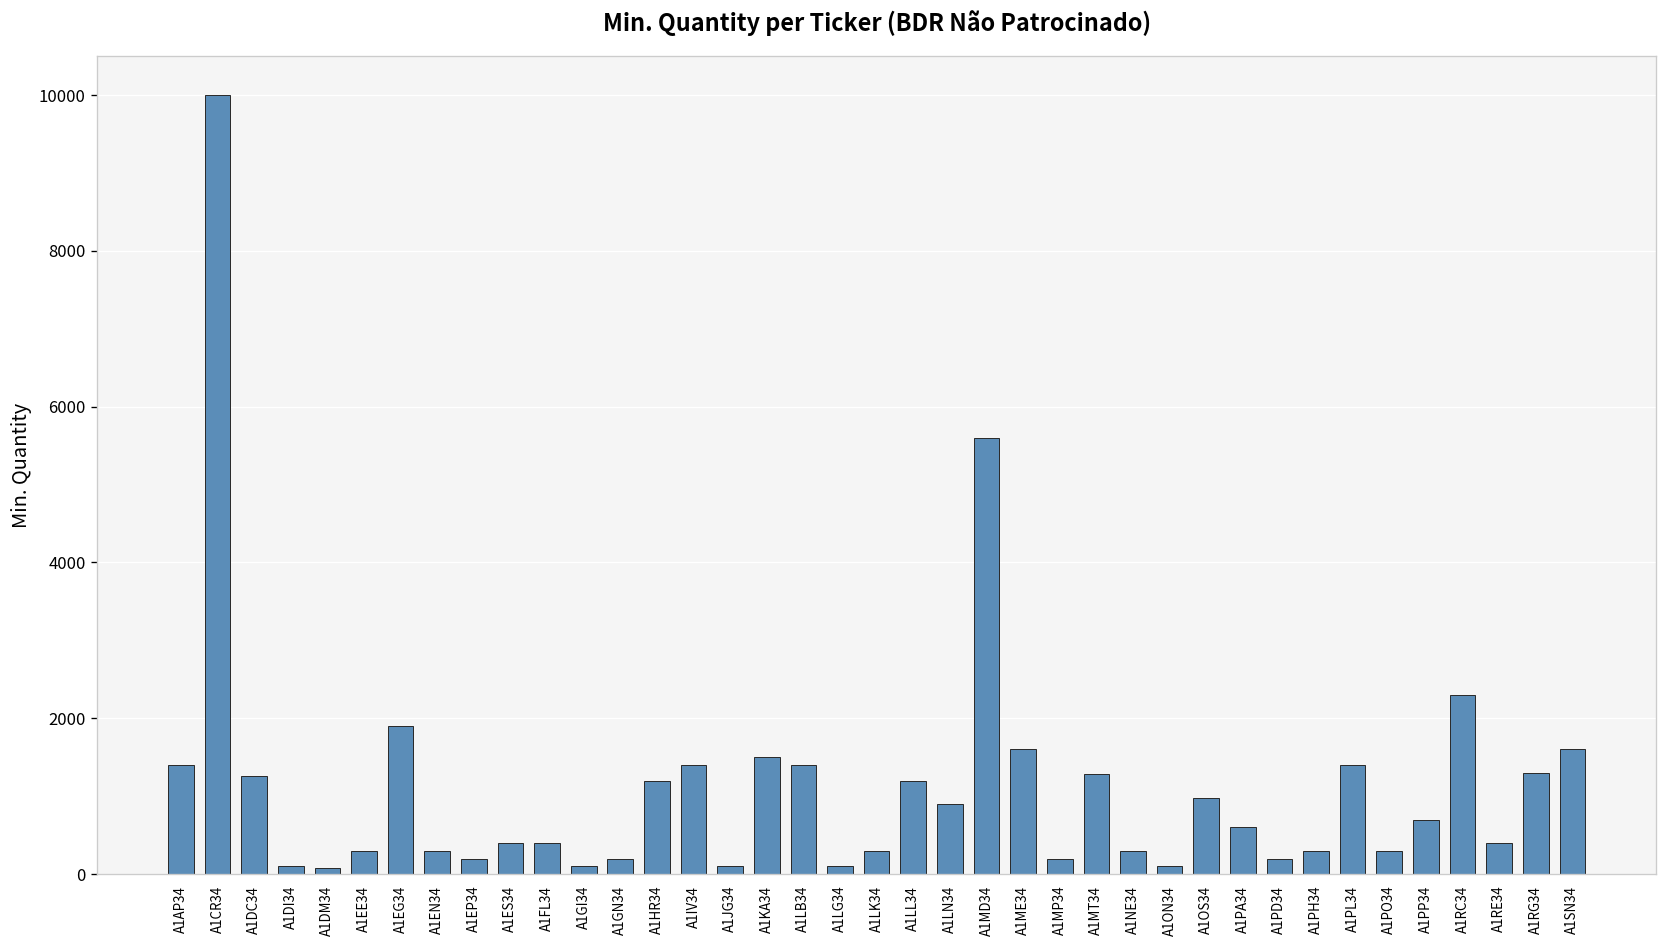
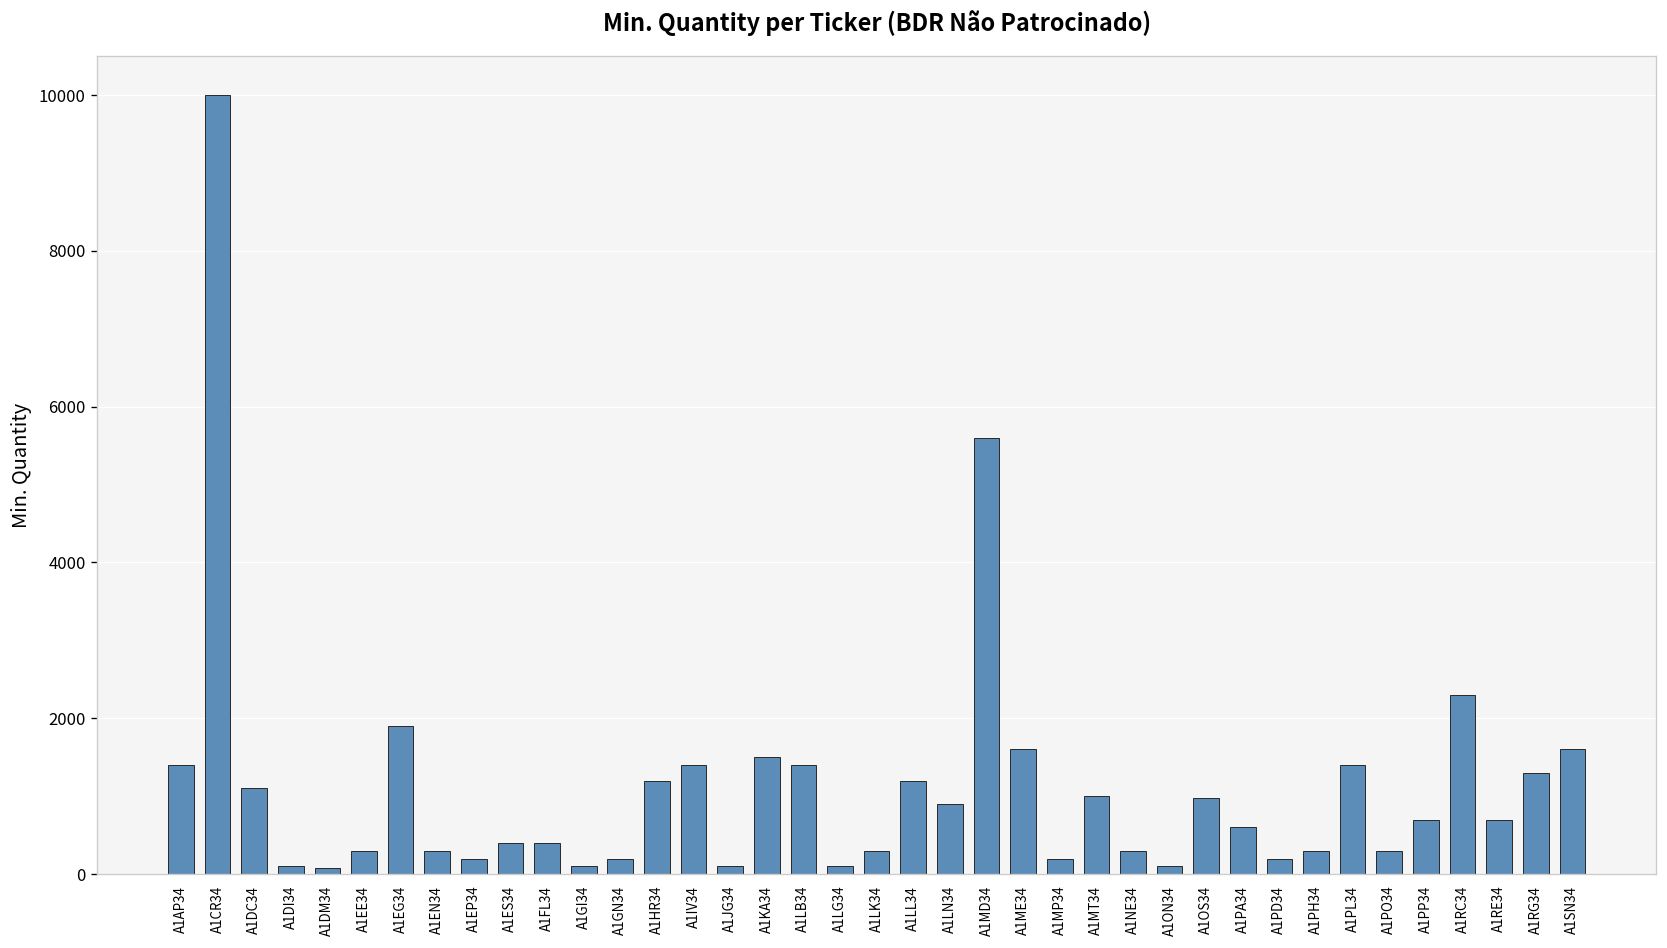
  {
    "A1AP34": 1400,
    "A1CR34": 10000,
-   "A1DC34": 1300,
+   "A1DC34": 1100,
    "A1DI34": 100,
    "A1DM34": 100,
    "A1EE34": 300,
    "A1EG34": 1900,
    "A1EN34": 300,
    "A1EP34": 200,
    "A1ES34": 400,
    "A1FL34": 400,
    "A1GI34": 100,
    "A1GN34": 200,
    "A1HR34": 1200,
    "A1IV34": 1400,
    "A1JG34": 100,
    "A1KA34": 1500,
    "A1LB34": 1400,
    "A1LG34": 100,
    "A1LK34": 300,
    "A1LL34": 1200,
    "A1LN34": 900,
    "A1MD34": 5600,
    "A1ME34": 1600,
    "A1MP34": 200,
-   "A1MT34": 1300,
+   "A1MT34": 1000,
    "A1NE34": 300,
    "A1ON34": 100,
    "A1OS34": 1000,
    "A1PA34": 600,
    "A1PD34": 200,
    "A1PH34": 300,
    "A1PL34": 1400,
    "A1PO34": 300,
    "A1PP34": 700,
    "A1RC34": 2300,
-   "A1RE34": 400,
+   "A1RE34": 700,
    "A1RG34": 1300,
    "A1SN34": 1600
  }
